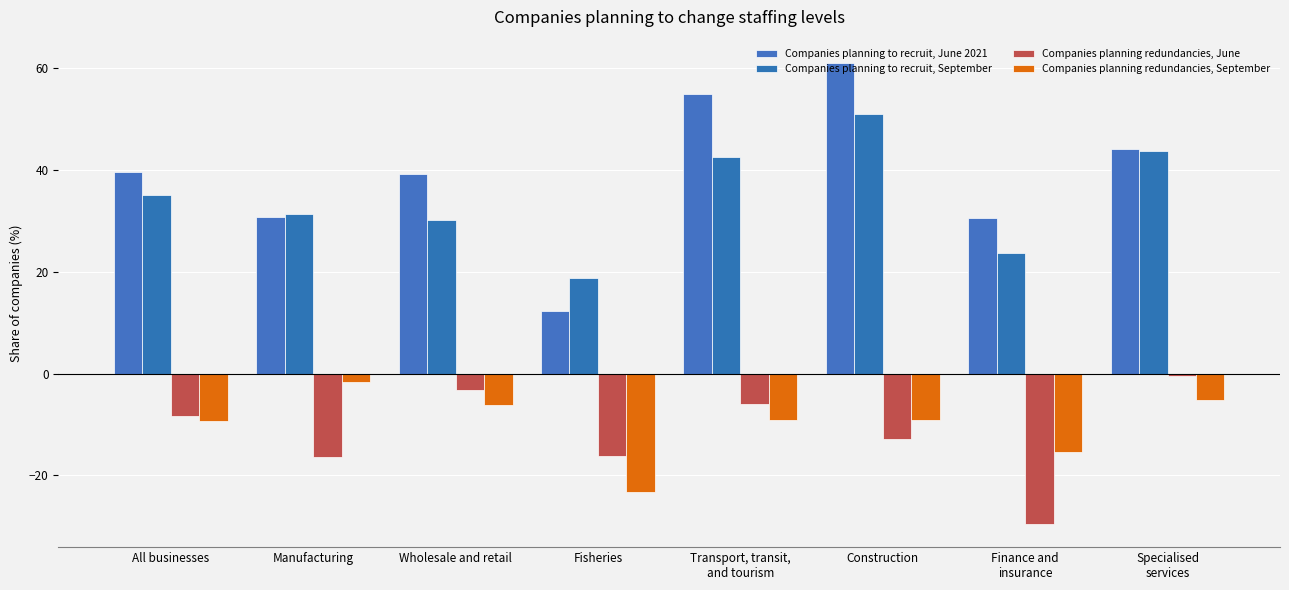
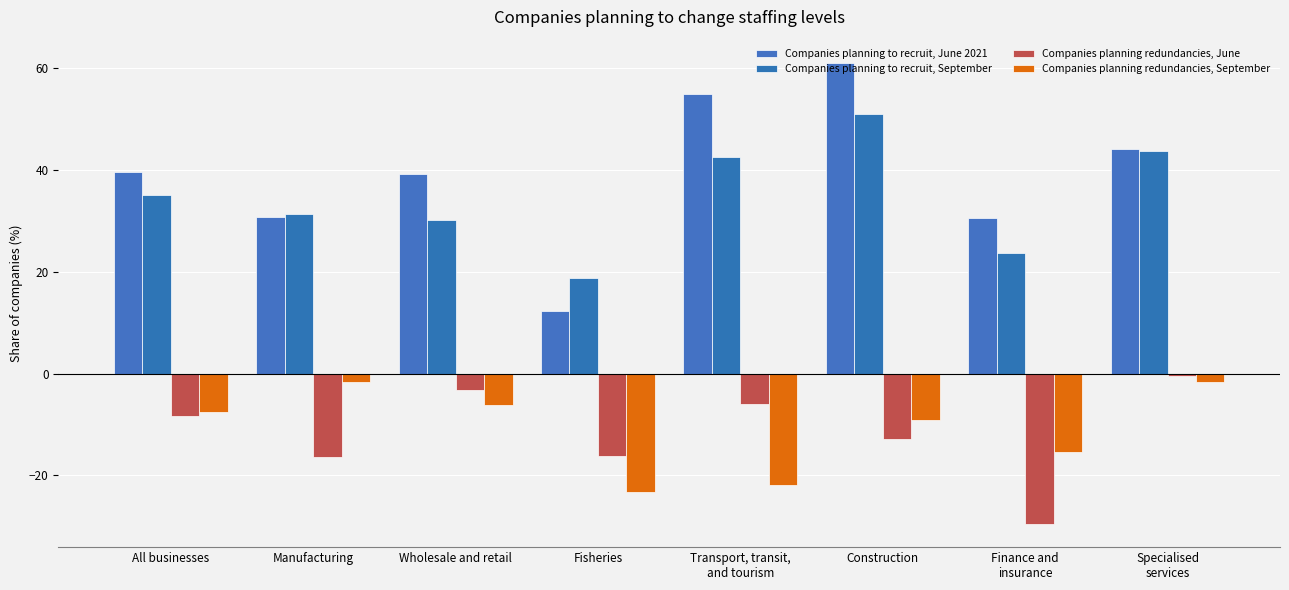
  {
    "Companies planning redundancies, June": {
      "All businesses": -8,
      "Manufacturing": -16,
      "Wholesale and retail": -3,
      "Fisheries": -16,
      "Transport, transit, and tourism": -6,
      "Construction": -13,
      "Finance and insurance": -30,
      "Specialised services": -1
    },
    "Companies planning redundancies, September": {
-     "All businesses": -9,
+     "All businesses": -8,
      "Manufacturing": -2,
      "Wholesale and retail": -6,
      "Fisheries": -23,
-     "Transport, transit, and tourism": -9,
+     "Transport, transit, and tourism": -22,
      "Construction": -9,
      "Finance and insurance": -15,
-     "Specialised services": -5
+     "Specialised services": -2
    }
  }
